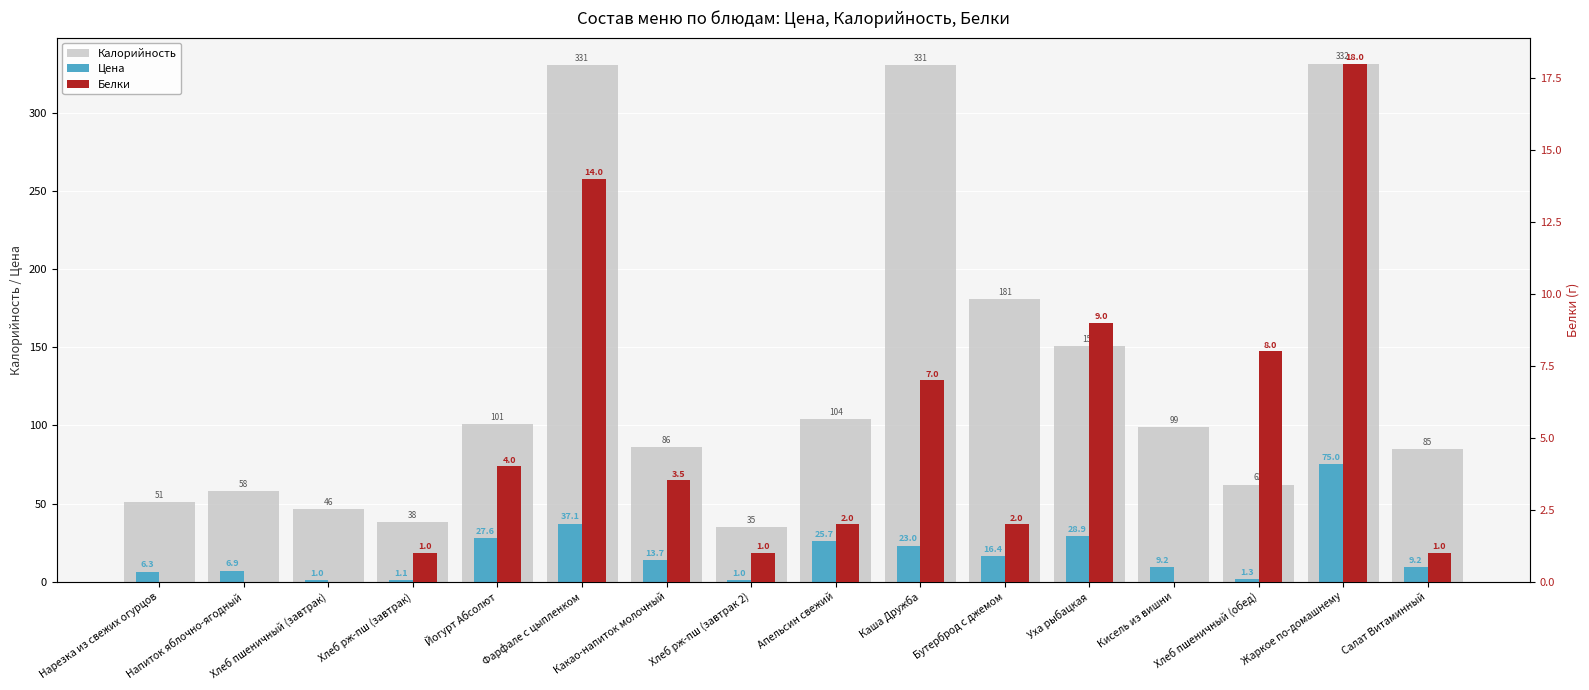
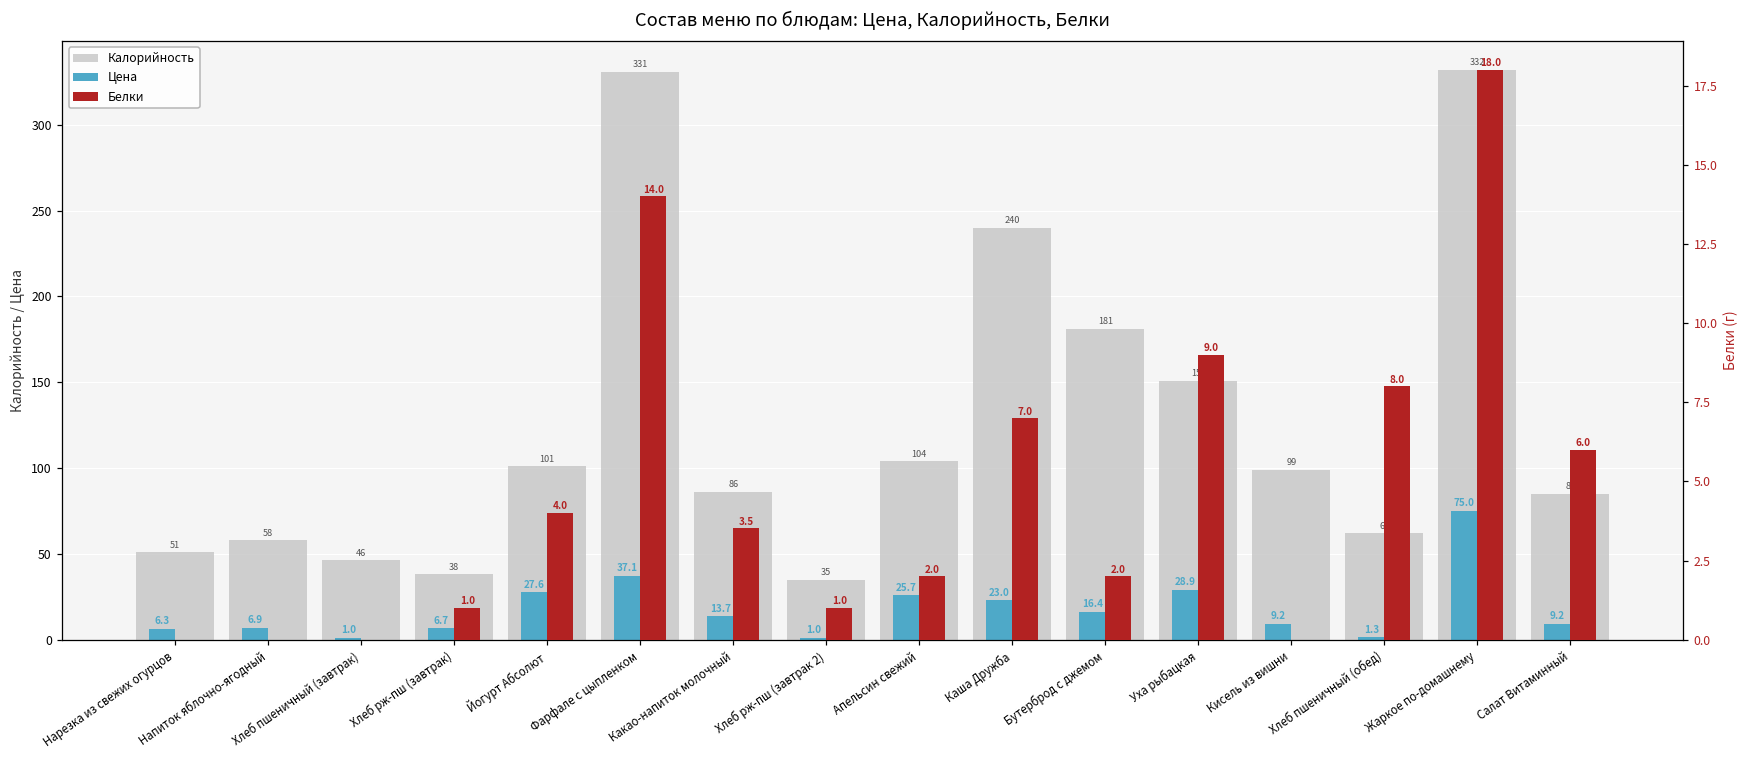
  {
    "Калорийность": {
      "Нарезка из свежих огурцов": 51,
      "Напиток яблочно-ягодный": 58,
      "Хлеб пшеничный (завтрак)": 46,
      "Хлеб рж-пш (завтрак)": 38,
      "Йогурт Абсолют": 101,
      "Фарфале с цыпленком": 331,
      "Какао-напиток молочный": 86,
      "Хлеб рж-пш (завтрак 2)": 35,
      "Апельсин свежий": 104,
-     "Каша Дружба": 331,
+     "Каша Дружба": 240,
      "Бутерброд с джемом": 181,
      "Уха рыбацкая": 151,
      "Кисель из вишни": 99,
      "Хлеб пшеничный (обед)": 62,
      "Салат Витаминный": 85
    },
    "Цена": {
      "Хлеб пшеничный (завтрак)": 1.0,
-     "Хлеб рж-пш (завтрак)": 1.1,
+     "Хлеб рж-пш (завтрак)": 6.7,
      "Хлеб рж-пш (завтрак 2)": 1.0
    },
    "Белки": {
      "Хлеб рж-пш (завтрак)": 1.0,
      "Йогурт Абсолют": 4.0,
      "Фарфале с цыпленком": 14.0,
      "Какао-напиток молочный": 3.5,
      "Хлеб рж-пш (завтрак 2)": 1.0,
      "Апельсин свежий": 2.0,
      "Каша Дружба": 7.0,
      "Бутерброд с джемом": 2.0,
      "Уха рыбацкая": 9.0,
      "Хлеб пшеничный (обед)": 8.0,
-     "Салат Витаминный": 1.0
+     "Салат Витаминный": 6.0
    }
  }
